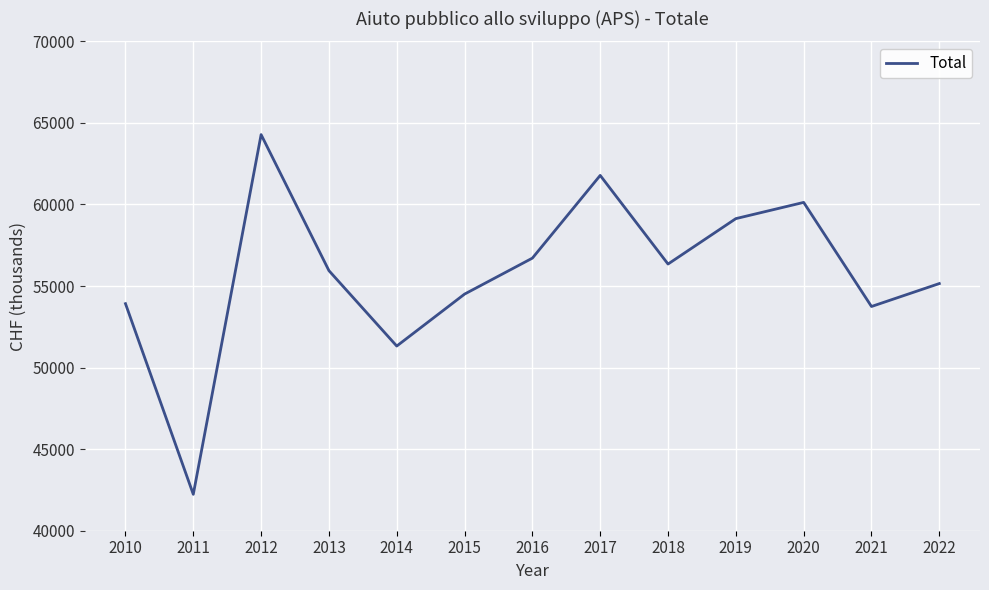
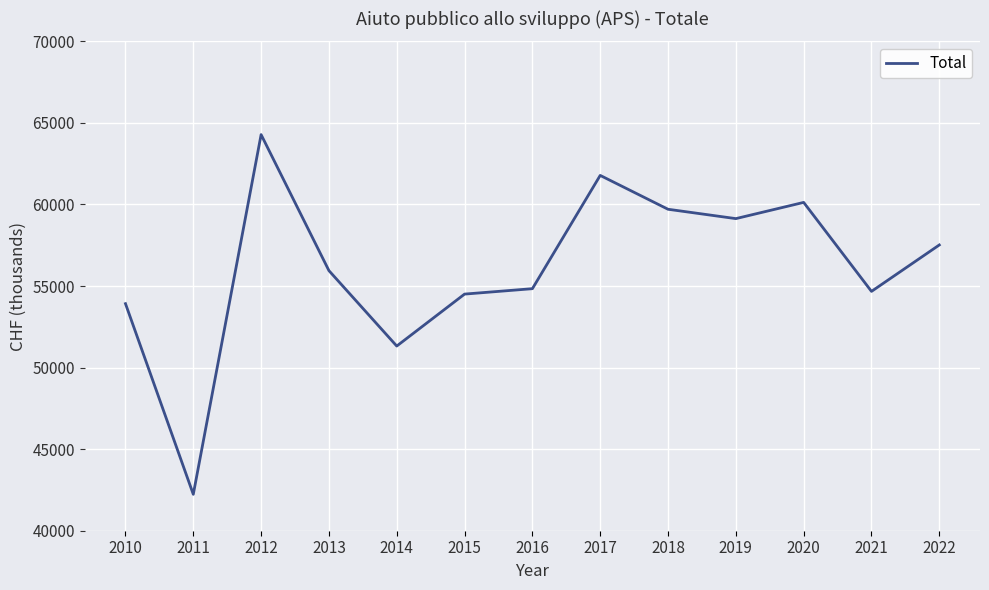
  {
    "2010": 53900,
    "2011": 42200,
    "2012": 64300,
    "2013": 55900,
    "2014": 51300,
    "2015": 54500,
-   "2016": 56700,
+   "2016": 54800,
    "2017": 61800,
-   "2018": 56300,
+   "2018": 59700,
    "2019": 59100,
    "2020": 60100,
-   "2021": 53700,
-   "2022": 55200
+   "2021": 54700,
+   "2022": 57500
  }
